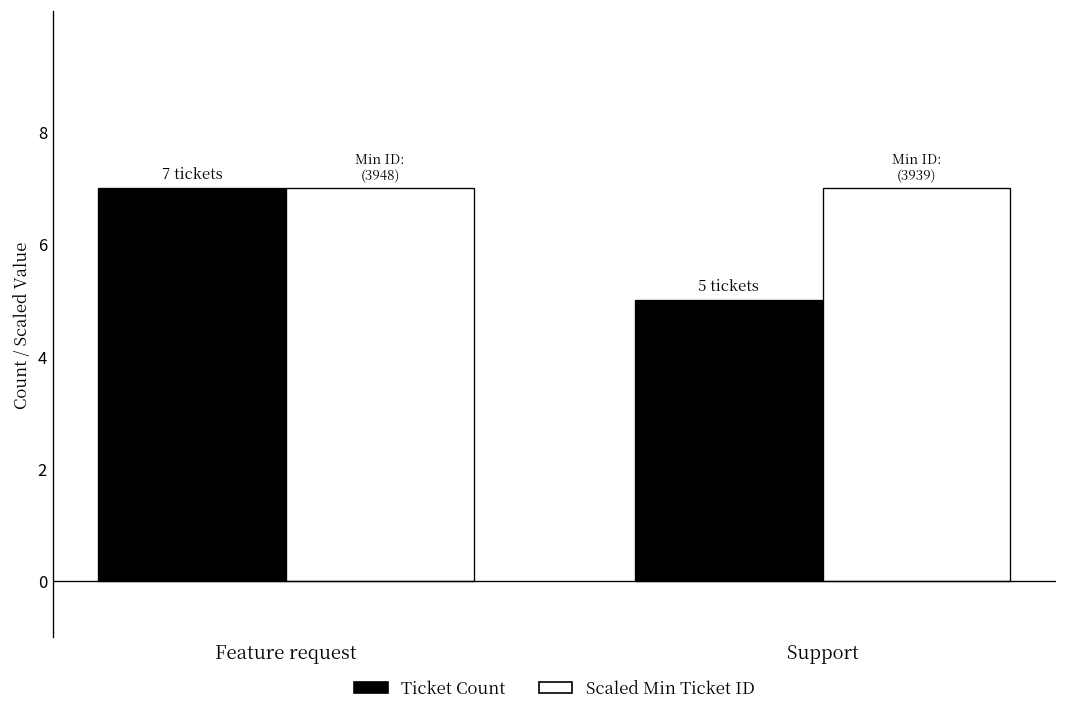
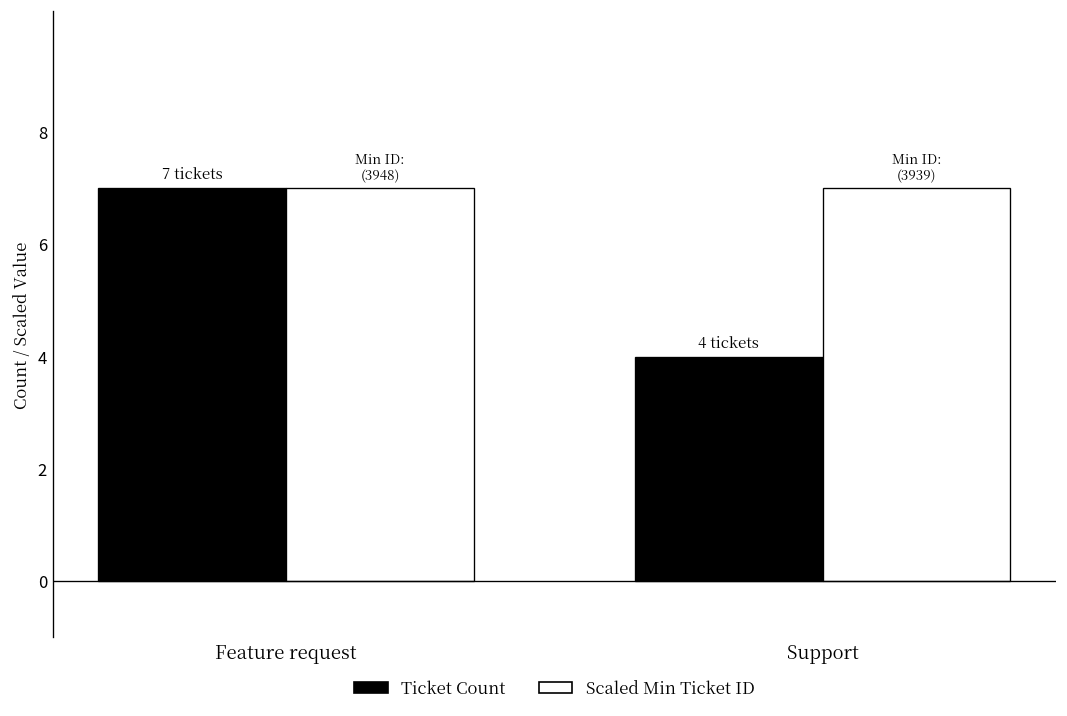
  {
    "Ticket Count": {
      "Feature request": 7,
-     "Support": 5
+     "Support": 4
    }
  }
